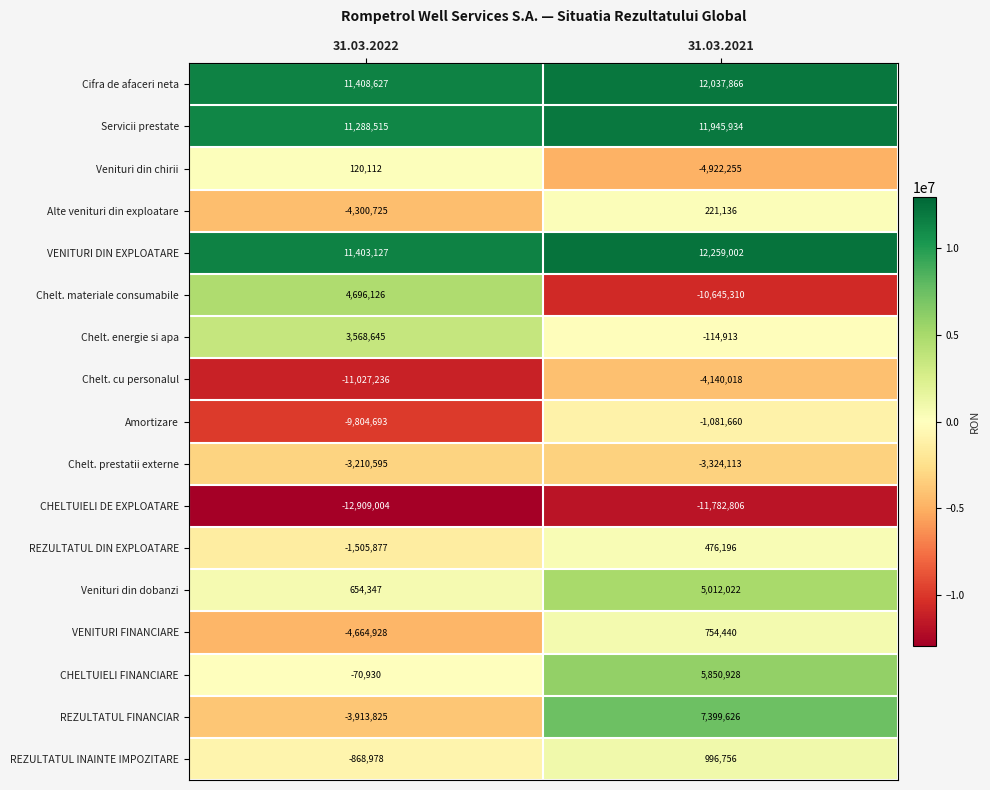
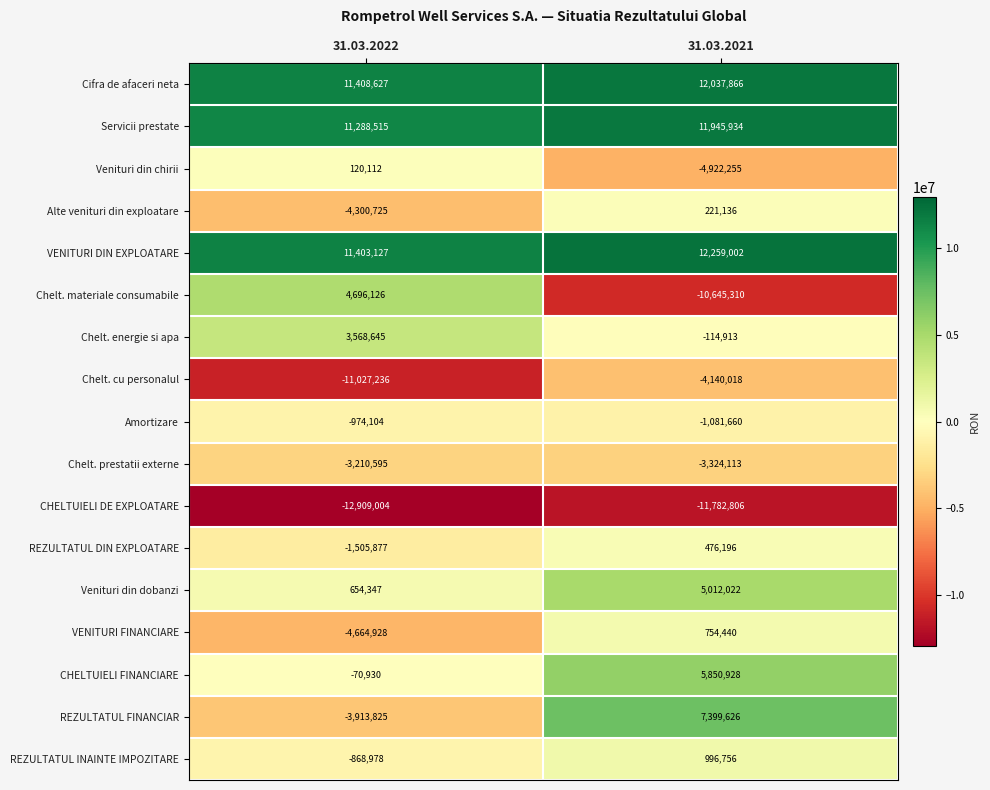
  {
    "Cifra de afaceri neta": {
      "31.03.2022": "11,408,627",
      "31.03.2021": "12,037,866"
    },
    "Servicii prestate": {
      "31.03.2022": "11,288,515",
      "31.03.2021": "11,945,934"
    },
    "Venituri din chirii": {
      "31.03.2022": "120,112",
      "31.03.2021": "-4,922,255"
    },
    "Alte venituri din exploatare": {
      "31.03.2022": "-4,300,725",
      "31.03.2021": "221,136"
    },
    "VENITURI DIN EXPLOATARE": {
      "31.03.2022": "11,403,127",
      "31.03.2021": "12,259,002"
    },
    "Chelt. materiale consumabile": {
      "31.03.2022": "4,696,126",
      "31.03.2021": "-10,645,310"
    },
    "Chelt. energie si apa": {
      "31.03.2022": "3,568,645",
      "31.03.2021": "-114,913"
    },
    "Chelt. cu personalul": {
      "31.03.2022": "-11,027,236",
      "31.03.2021": "-4,140,018"
    },
    "Amortizare": {
-     "31.03.2022": "-9,804,693",
+     "31.03.2022": "-974,104",
      "31.03.2021": "-1,081,660"
    },
    "Chelt. prestatii externe": {
      "31.03.2022": "-3,210,595",
      "31.03.2021": "-3,324,113"
    },
    "CHELTUIELI DE EXPLOATARE": {
      "31.03.2022": "-12,909,004",
      "31.03.2021": "-11,782,806"
    },
    "REZULTATUL DIN EXPLOATARE": {
      "31.03.2022": "-1,505,877",
      "31.03.2021": "476,196"
    },
    "Venituri din dobanzi": {
      "31.03.2022": "654,347",
      "31.03.2021": "5,012,022"
    },
    "VENITURI FINANCIARE": {
      "31.03.2022": "-4,664,928",
      "31.03.2021": "754,440"
    },
    "CHELTUIELI FINANCIARE": {
      "31.03.2022": "-70,930",
      "31.03.2021": "5,850,928"
    },
    "REZULTATUL FINANCIAR": {
      "31.03.2022": "-3,913,825",
      "31.03.2021": "7,399,626"
    },
    "REZULTATUL INAINTE IMPOZITARE": {
      "31.03.2022": "-868,978",
      "31.03.2021": "996,756"
    }
  }
